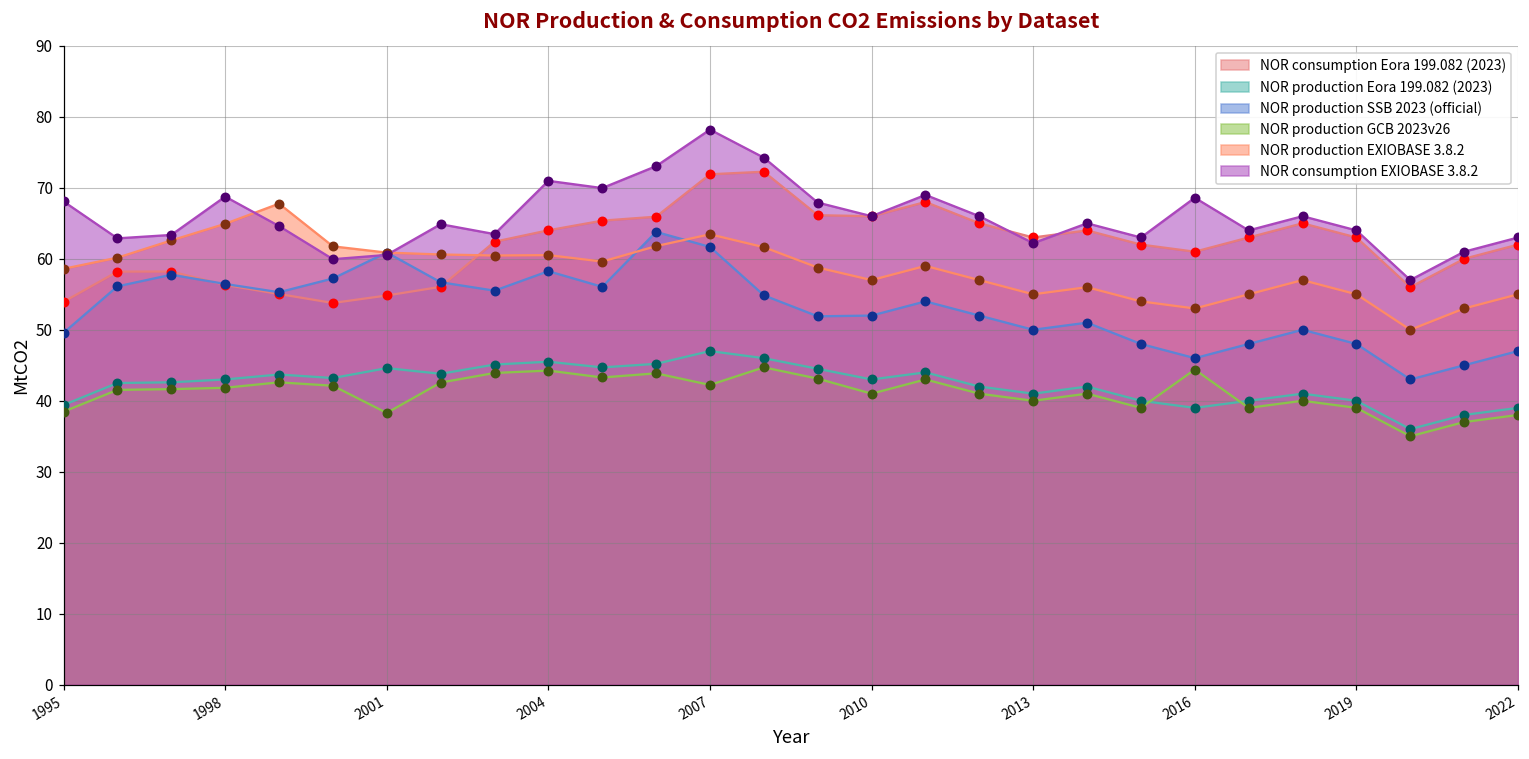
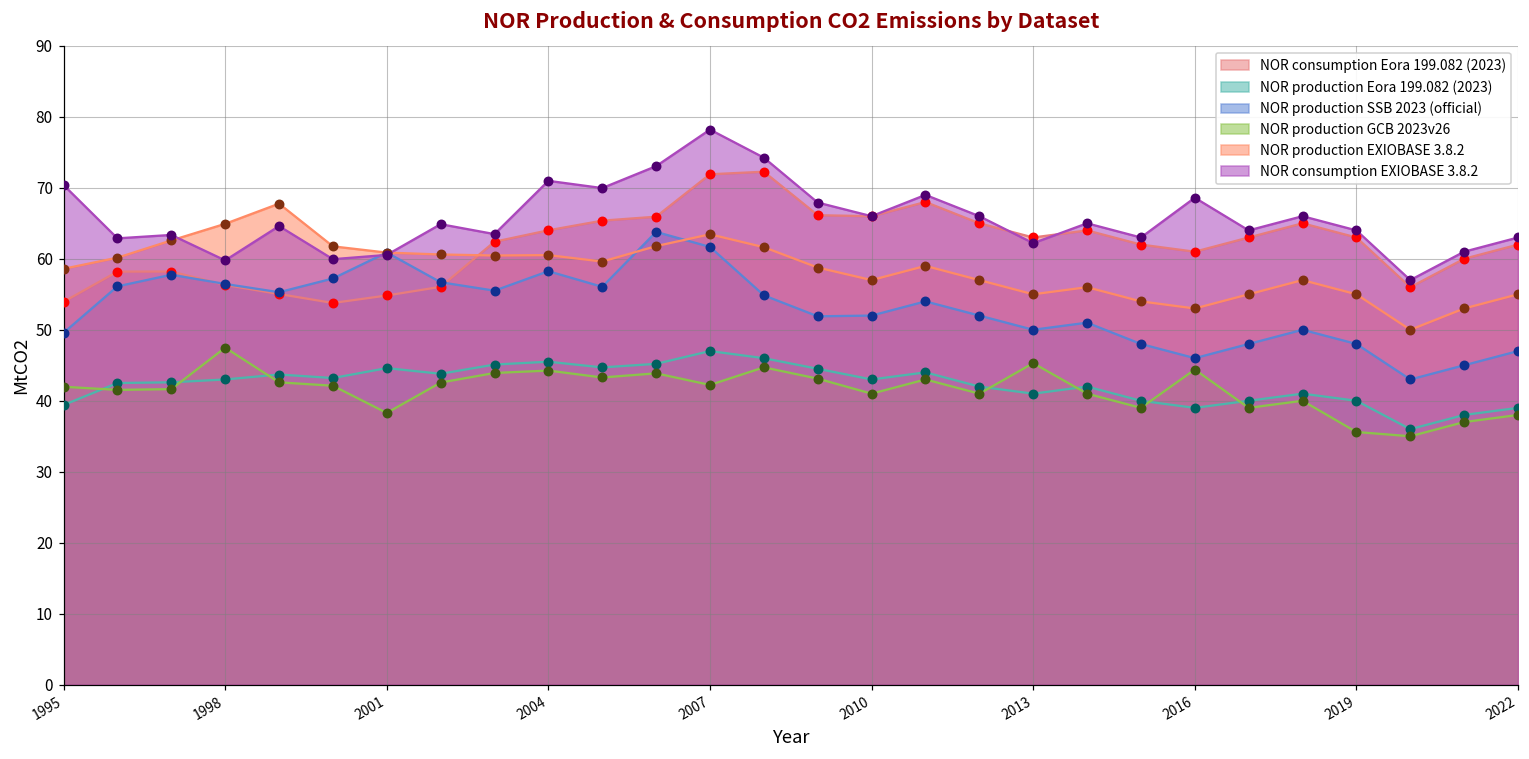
  {
    "NOR production GCB 2023v26": {
-     "1995": 38,
-     "1998": 42,
+     "1995": 42,
+     "1998": 47,
      "2001": 38,
      "2004": 44,
      "2007": 42,
      "2010": 41,
-     "2013": 40,
+     "2013": 45,
      "2016": 44,
-     "2019": 39,
+     "2019": 36,
      "2022": 38
    },
    "NOR consumption EXIOBASE 3.8.2": {
-     "1995": 68,
-     "1998": 69,
+     "1995": 70,
+     "1998": 60,
      "2004": 71,
      "2007": 78,
      "2013": 62,
      "2016": 69,
      "2019": 64,
      "2022": 63
    }
  }
